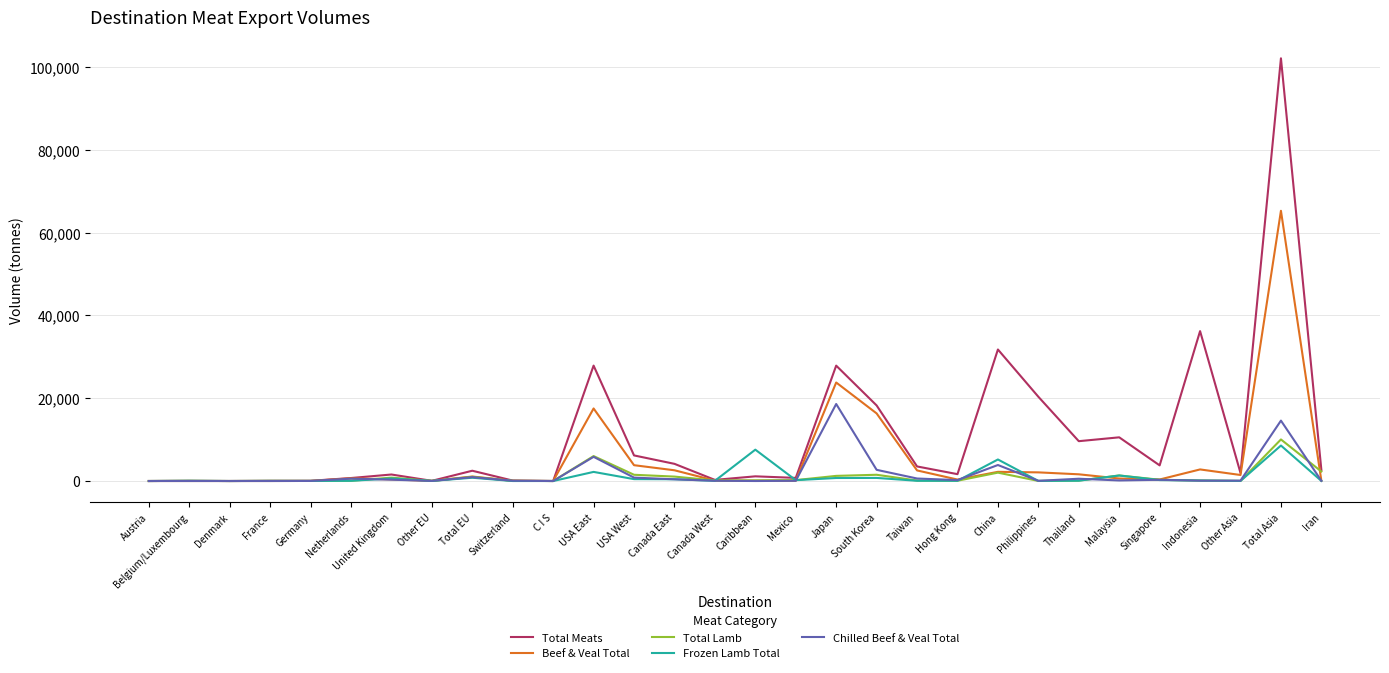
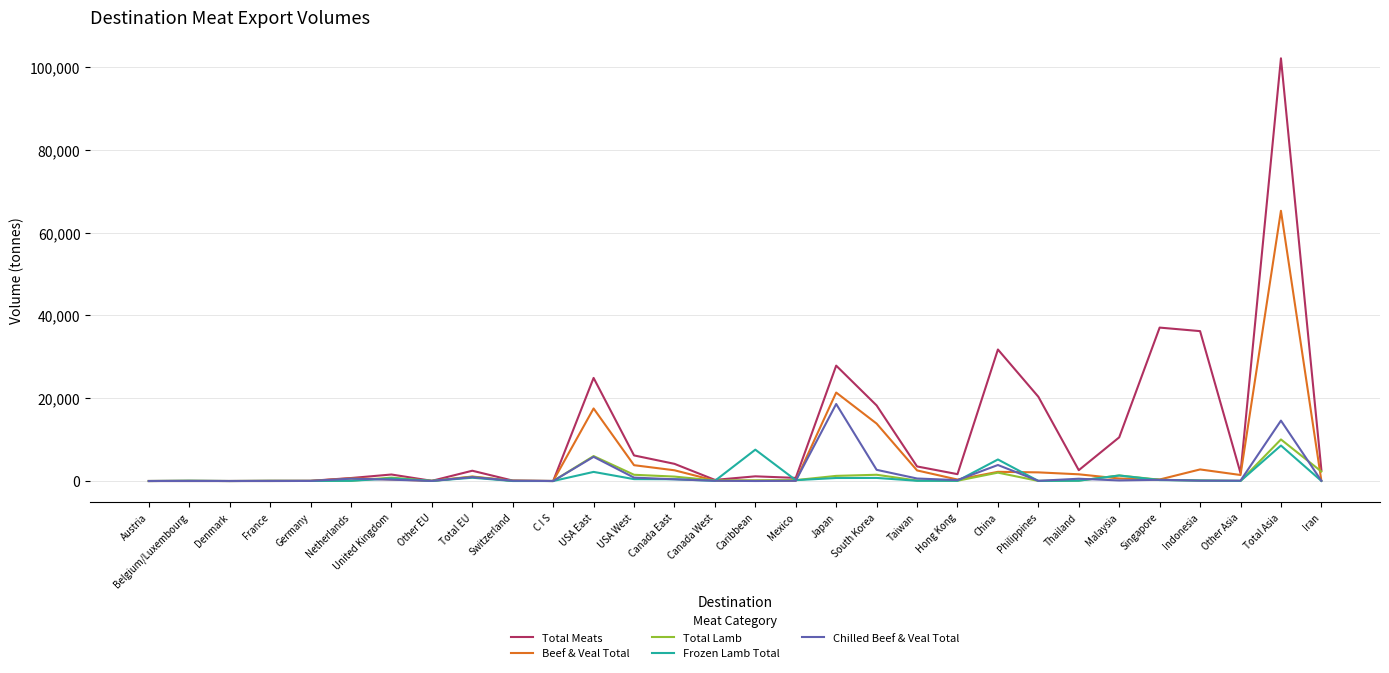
  {
    "Total Meats": {
      "United Kingdom": "2,000",
      "Total EU": "2,000",
-     "USA East": "28,000",
+     "USA East": "25,000",
      "USA West": "6,000",
      "Canada East": "4,000",
      "Caribbean": "1,000",
      "Japan": "28,000",
      "South Korea": "18,000",
      "Taiwan": "4,000",
      "Hong Kong": "2,000",
      "China": "32,000",
      "Philippines": "20,000",
-     "Thailand": "10,000",
+     "Thailand": "3,000",
      "Malaysia": "11,000",
-     "Singapore": "4,000",
+     "Singapore": "37,000",
      "Indonesia": "36,000",
      "Total Asia": "102,000"
    },
    "Beef & Veal Total": {
      "USA East": "18,000",
      "USA West": "4,000",
      "Canada East": "3,000",
-     "Japan": "24,000",
-     "South Korea": "16,000",
+     "Japan": "21,000",
+     "South Korea": "14,000",
      "Taiwan": "3,000",
      "Philippines": "2,000",
      "Thailand": "2,000",
      "Indonesia": "3,000",
      "Total Asia": "65,000"
    },
    "Total Lamb": {
      "USA West": "2,000",
      "Canada East": "1,000",
      "South Korea": "2,000",
      "Total Asia": "10,000"
    },
    "Frozen Lamb Total": {
      "USA East": "2,000",
      "Caribbean": "8,000",
      "South Korea": "1,000",
      "China": "5,000",
      "Total Asia": "9,000"
    },
    "Chilled Beef & Veal Total": {
      "Japan": "19,000",
      "South Korea": "3,000",
      "China": "4,000",
      "Total Asia": "15,000"
    }
  }
